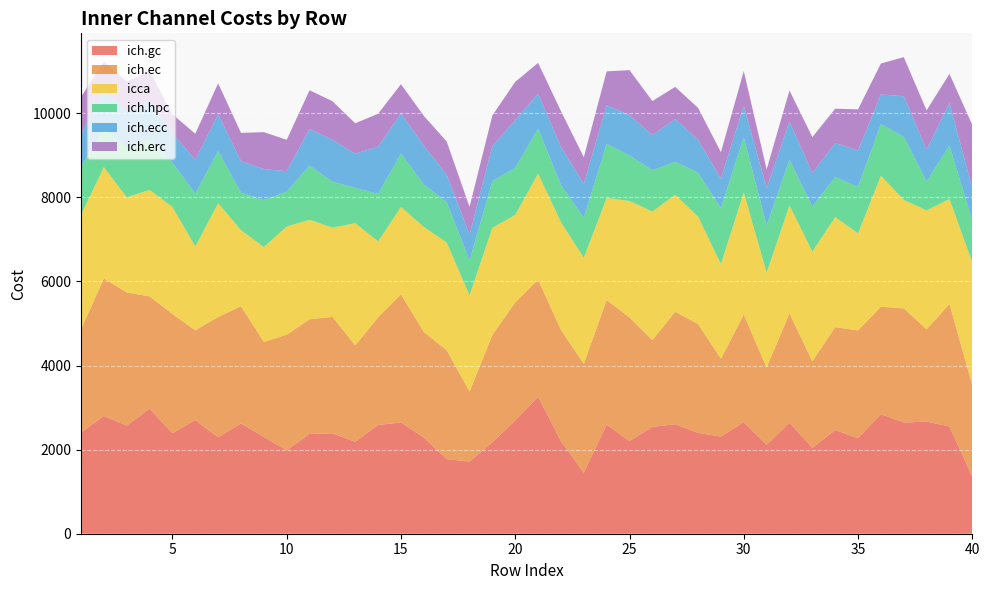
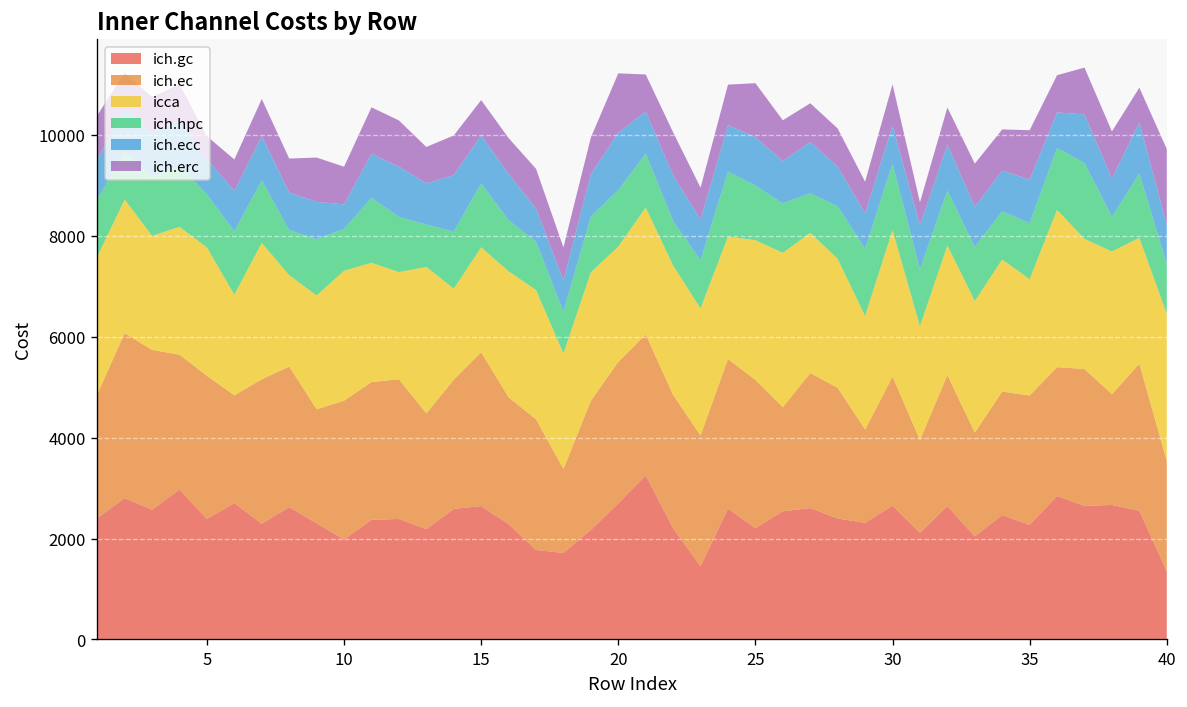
  {
    "icca": {
      "5": 2500,
      "10": 2600,
      "15": 2100,
-     "20": 2100,
+     "20": 2300,
      "25": 2800,
      "30": 2900,
      "35": 2300,
      "40": 2900
    },
    "ich.hpc": {
      "5": 1100,
      "10": 800,
      "15": 1300,
      "20": 1100,
      "25": 1100,
      "30": 1300,
      "35": 1100,
      "40": 1000
    },
    "ich.ecc": {
      "10": 500,
      "15": 1000,
      "20": 1100,
      "25": 1000,
      "30": 800,
      "35": 900,
      "40": 800
    },
    "ich.erc": {
      "10": 700,
      "15": 700,
-     "20": 900,
+     "20": 1200,
      "25": 1100,
      "30": 800,
      "35": 1000,
      "40": 1500
    }
  }
